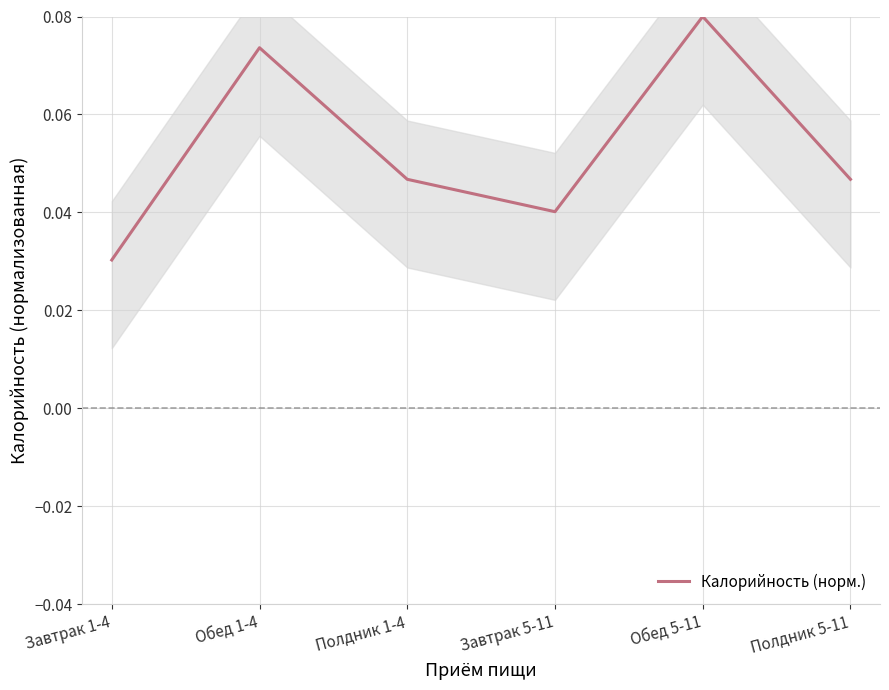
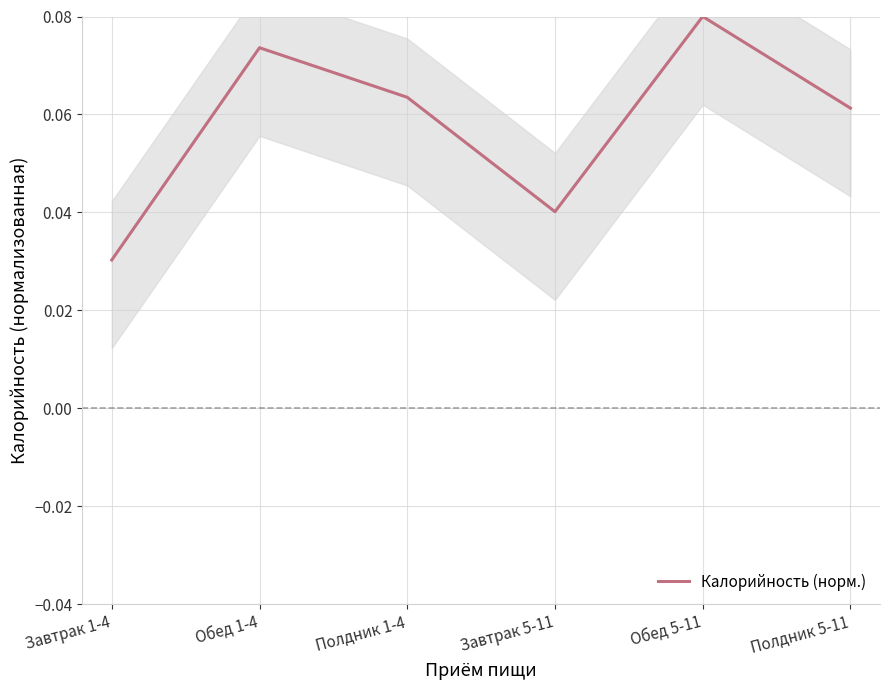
  {
    "Калорийность (норм.)": {
      "Завтрак 1-4": 0.030,
      "Обед 1-4": 0.074,
-     "Полдник 1-4": 0.047,
+     "Полдник 1-4": 0.064,
      "Завтрак 5-11": 0.040,
      "Обед 5-11": 0.080,
-     "Полдник 5-11": 0.047
+     "Полдник 5-11": 0.061
    }
  }
